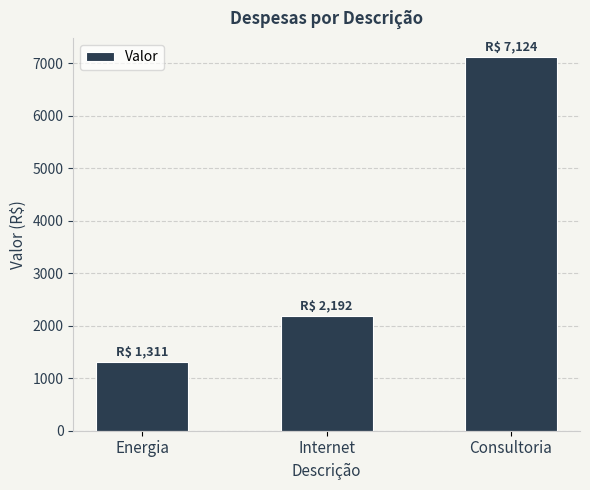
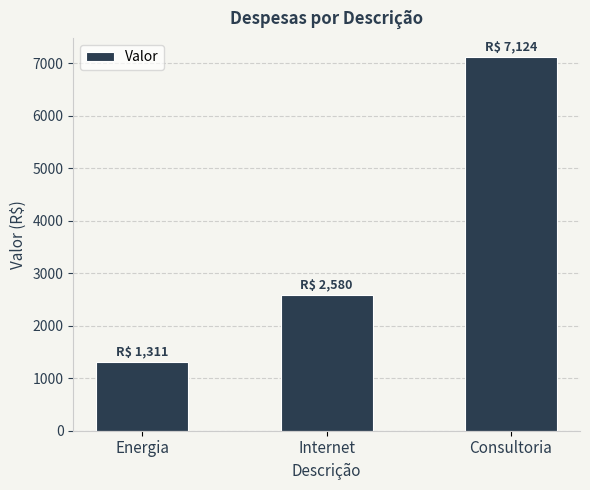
  {
    "Energia": "1,311",
-   "Internet": "2,192",
+   "Internet": "2,580",
    "Consultoria": "7,124"
  }
